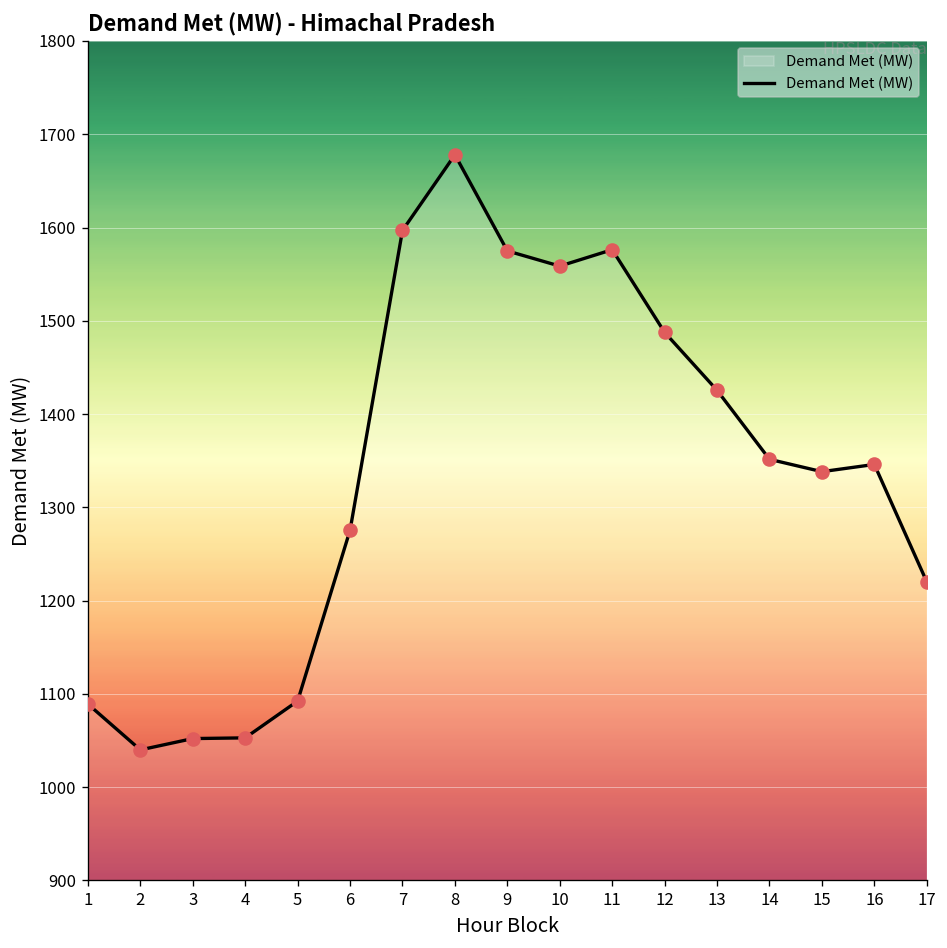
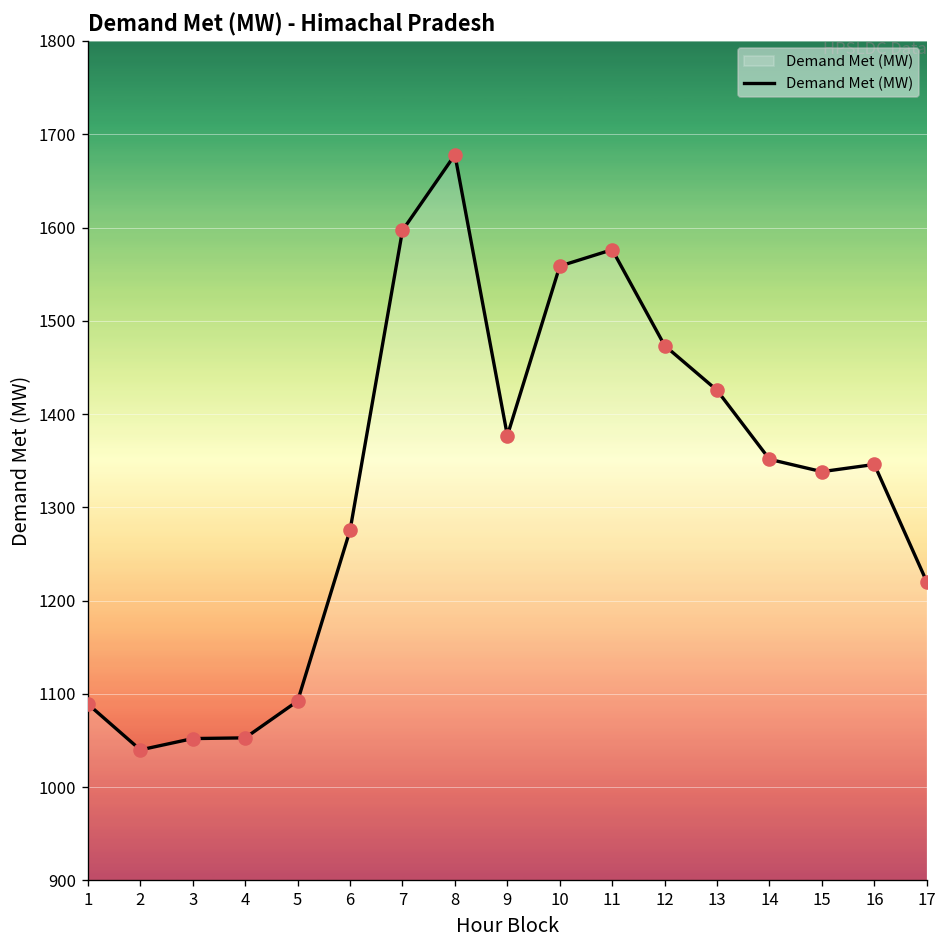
  {
    "1": 1090,
    "2": 1040,
    "3": 1050,
    "4": 1050,
    "5": 1090,
    "6": 1280,
    "7": 1600,
    "8": 1680,
-   "9": 1570,
+   "9": 1380,
    "10": 1560,
    "11": 1580,
-   "12": 1490,
+   "12": 1470,
    "13": 1430,
    "14": 1350,
    "15": 1340,
    "16": 1350,
    "17": 1220
  }
